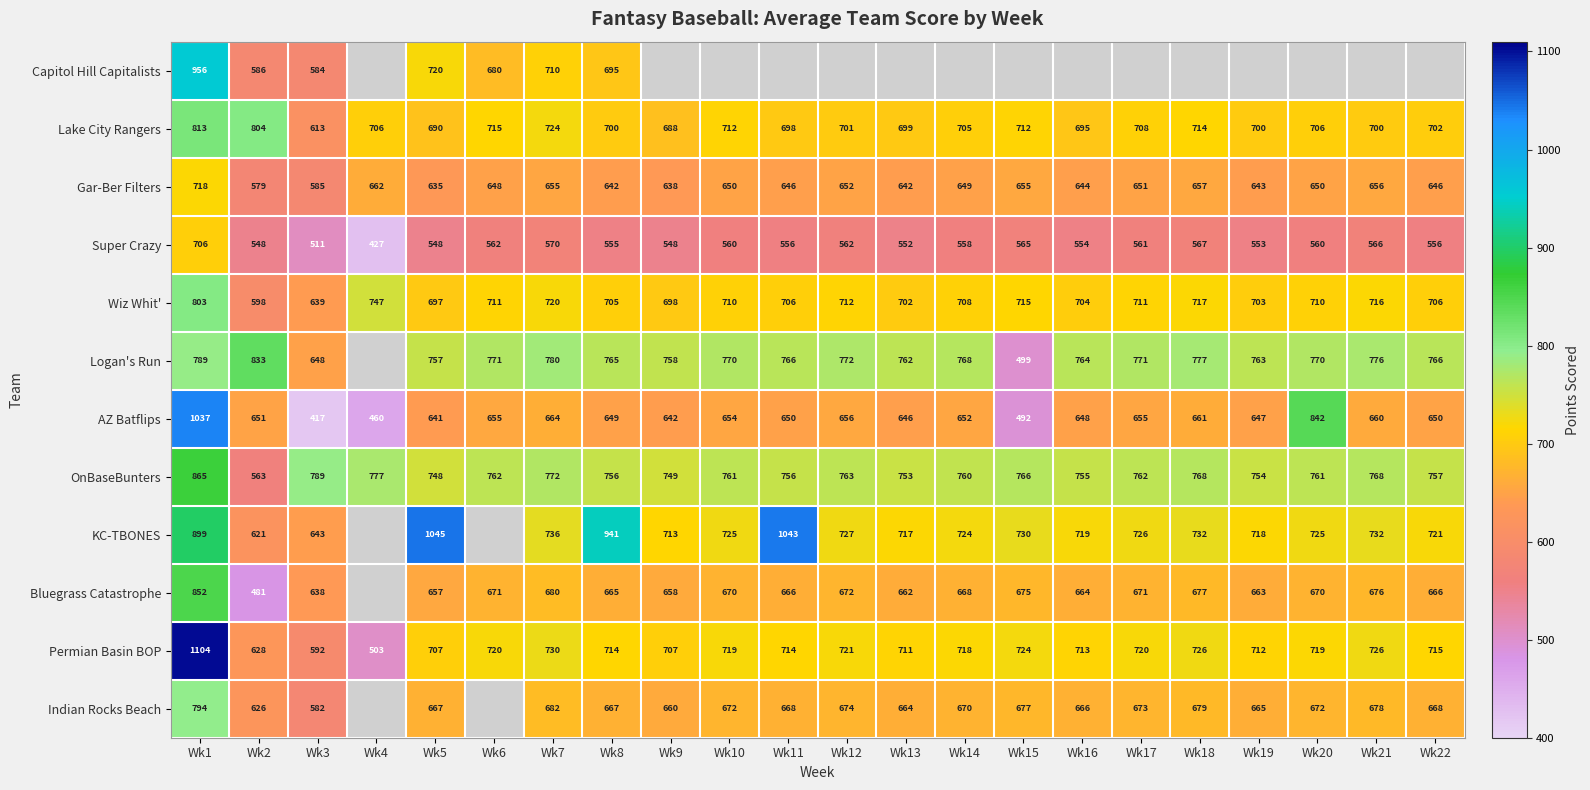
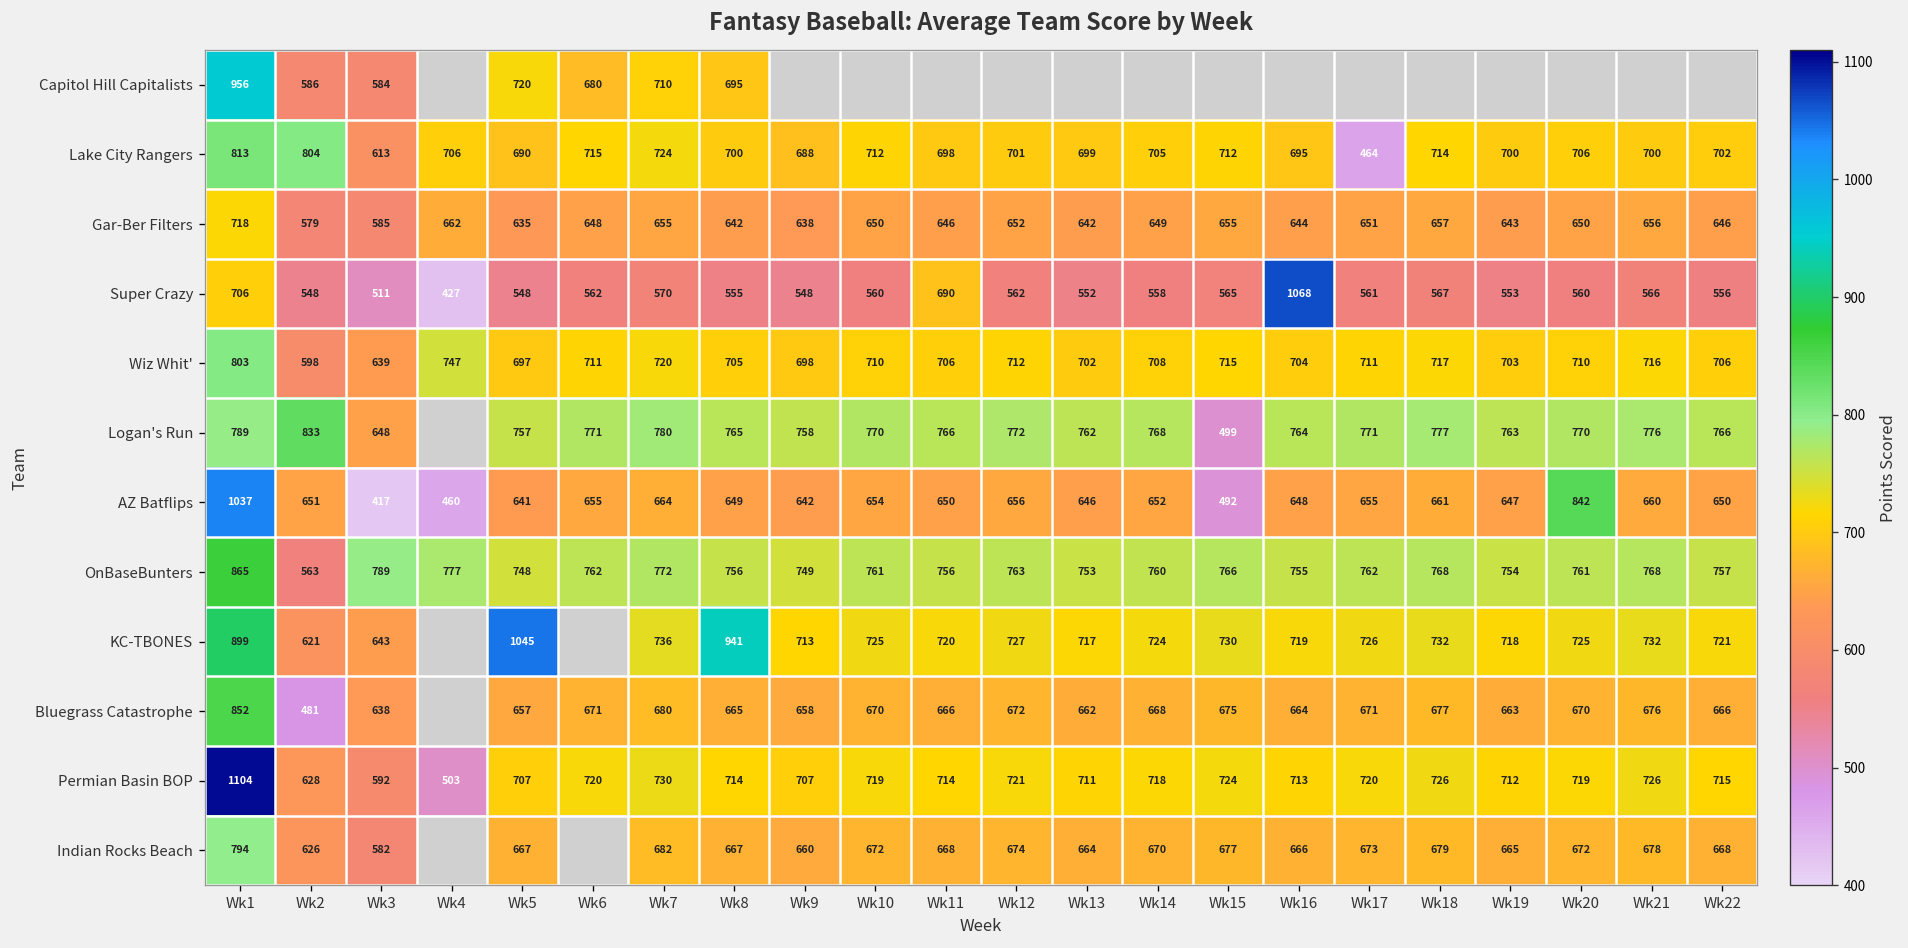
  {
    "Lake City Rangers": {
      "Wk1": 813,
      "Wk2": 804,
      "Wk3": 613,
      "Wk4": 706,
      "Wk5": 690,
      "Wk6": 715,
      "Wk7": 724,
      "Wk8": 700,
      "Wk9": 688,
      "Wk10": 712,
      "Wk11": 698,
      "Wk12": 701,
      "Wk13": 699,
      "Wk14": 705,
      "Wk15": 712,
      "Wk16": 695,
-     "Wk17": 708,
+     "Wk17": 464,
      "Wk18": 714,
      "Wk19": 700,
      "Wk20": 706,
      "Wk21": 700,
      "Wk22": 702
    },
    "Super Crazy": {
      "Wk1": 706,
      "Wk2": 548,
      "Wk3": 511,
      "Wk4": 427,
      "Wk5": 548,
      "Wk6": 562,
      "Wk7": 570,
      "Wk8": 555,
      "Wk9": 548,
      "Wk10": 560,
-     "Wk11": 556,
+     "Wk11": 690,
      "Wk12": 562,
      "Wk13": 552,
      "Wk14": 558,
      "Wk15": 565,
-     "Wk16": 554,
+     "Wk16": 1068,
      "Wk17": 561,
      "Wk18": 567,
      "Wk19": 553,
      "Wk20": 560,
      "Wk21": 566,
      "Wk22": 556
    },
    "KC-TBONES": {
      "Wk1": 899,
      "Wk2": 621,
      "Wk3": 643,
      "Wk5": 1045,
      "Wk7": 736,
      "Wk8": 941,
      "Wk9": 713,
      "Wk10": 725,
-     "Wk11": 1043,
+     "Wk11": 720,
      "Wk12": 727,
      "Wk13": 717,
      "Wk14": 724,
      "Wk15": 730,
      "Wk16": 719,
      "Wk17": 726,
      "Wk18": 732,
      "Wk19": 718,
      "Wk20": 725,
      "Wk21": 732,
      "Wk22": 721
    }
  }
